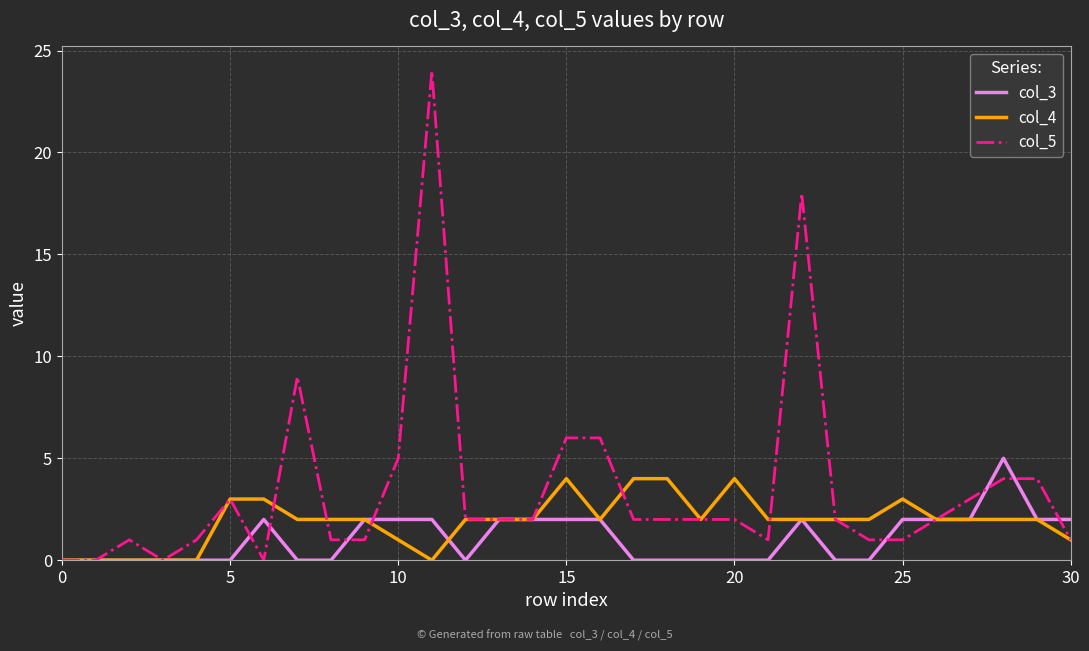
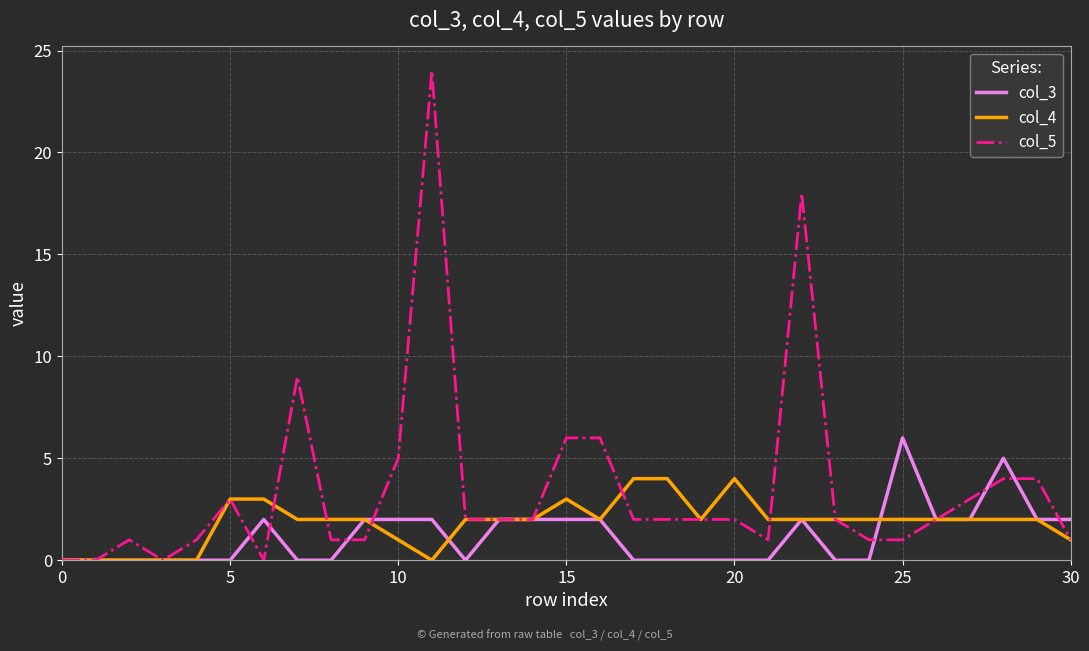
  {
    "col_3": {
      "5": 0,
      "10": 2,
      "15": 2,
      "20": 0,
-     "25": 2,
+     "25": 6,
      "30": 2
    },
    "col_4": {
      "10": 1,
-     "15": 4,
+     "15": 3,
      "20": 4,
-     "25": 3
+     "25": 2
    },
    "col_5": {
      "10": 5,
      "15": 6,
      "20": 2,
      "25": 1
    }
  }
